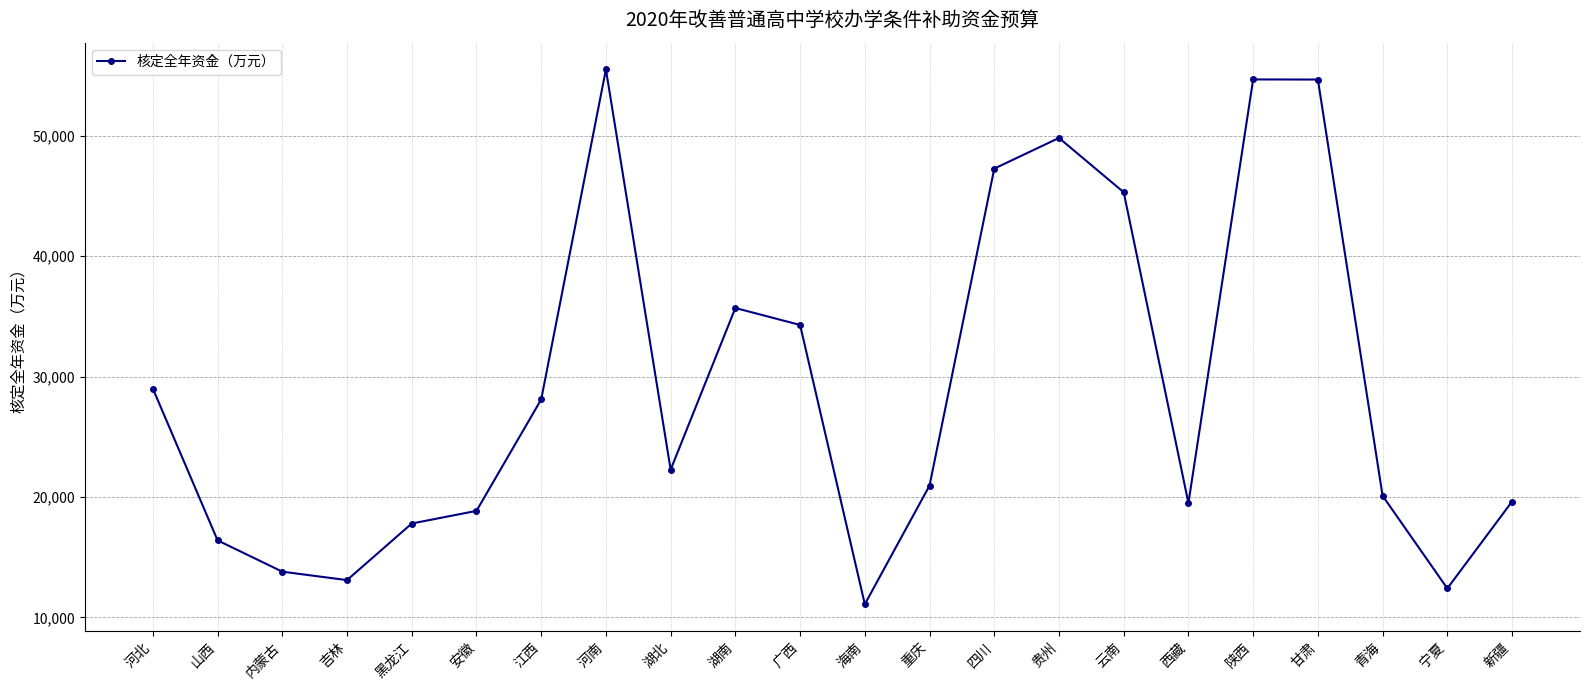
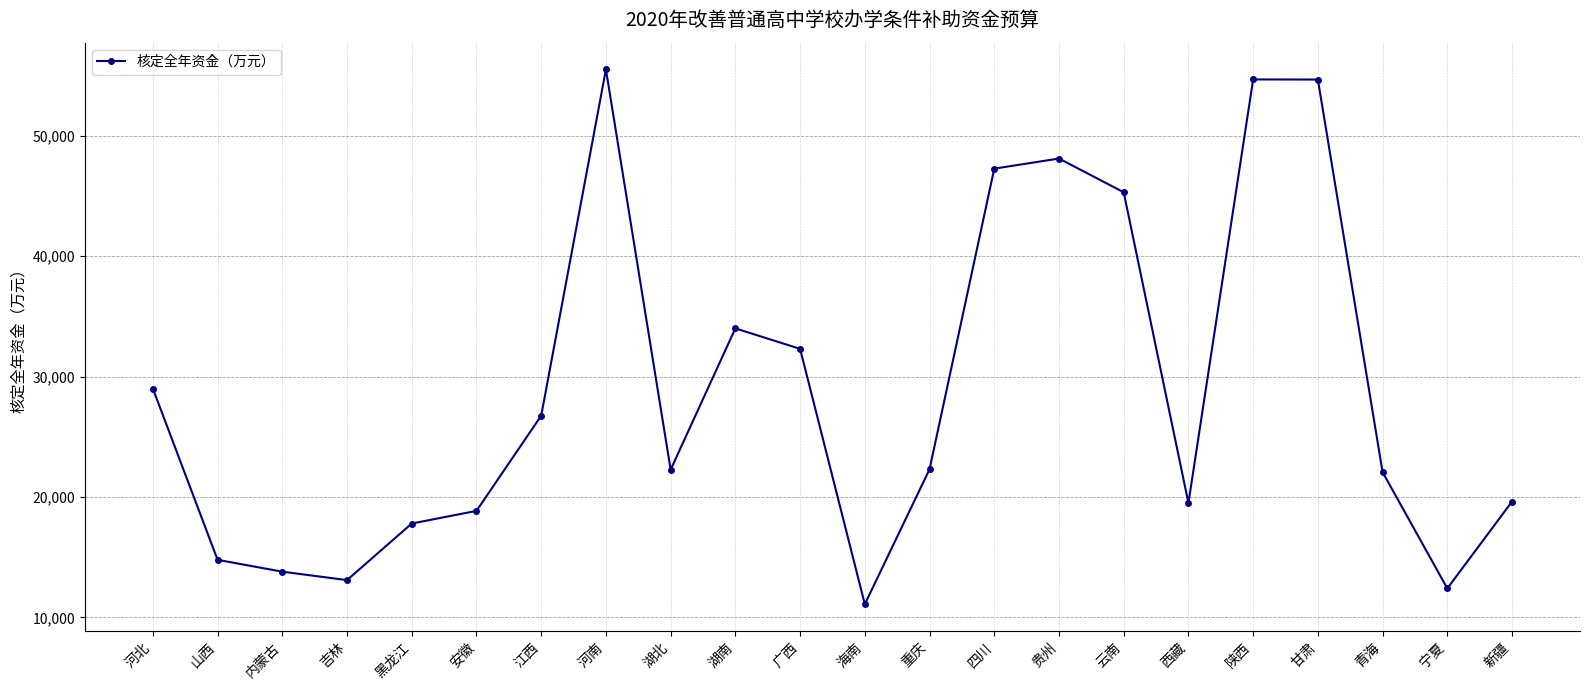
  {
    "河北": "29,000",
-   "山西": "16,400",
+   "山西": "14,800",
    "内蒙古": "13,800",
    "吉林": "13,100",
    "黑龙江": "17,800",
    "安徽": "18,800",
-   "江西": "28,100",
+   "江西": "26,800",
    "河南": "55,500",
    "湖北": "22,300",
-   "湖南": "35,700",
-   "广西": "34,300",
+   "湖南": "34,000",
+   "广西": "32,300",
    "海南": "11,100",
-   "重庆": "20,900",
+   "重庆": "22,300",
    "四川": "47,300",
-   "贵州": "49,800",
+   "贵州": "48,100",
    "云南": "45,300",
    "西藏": "19,500",
    "陕西": "54,700",
    "甘肃": "54,700",
-   "青海": "20,100",
+   "青海": "22,100",
    "宁夏": "12,400",
    "新疆": "19,600"
  }
